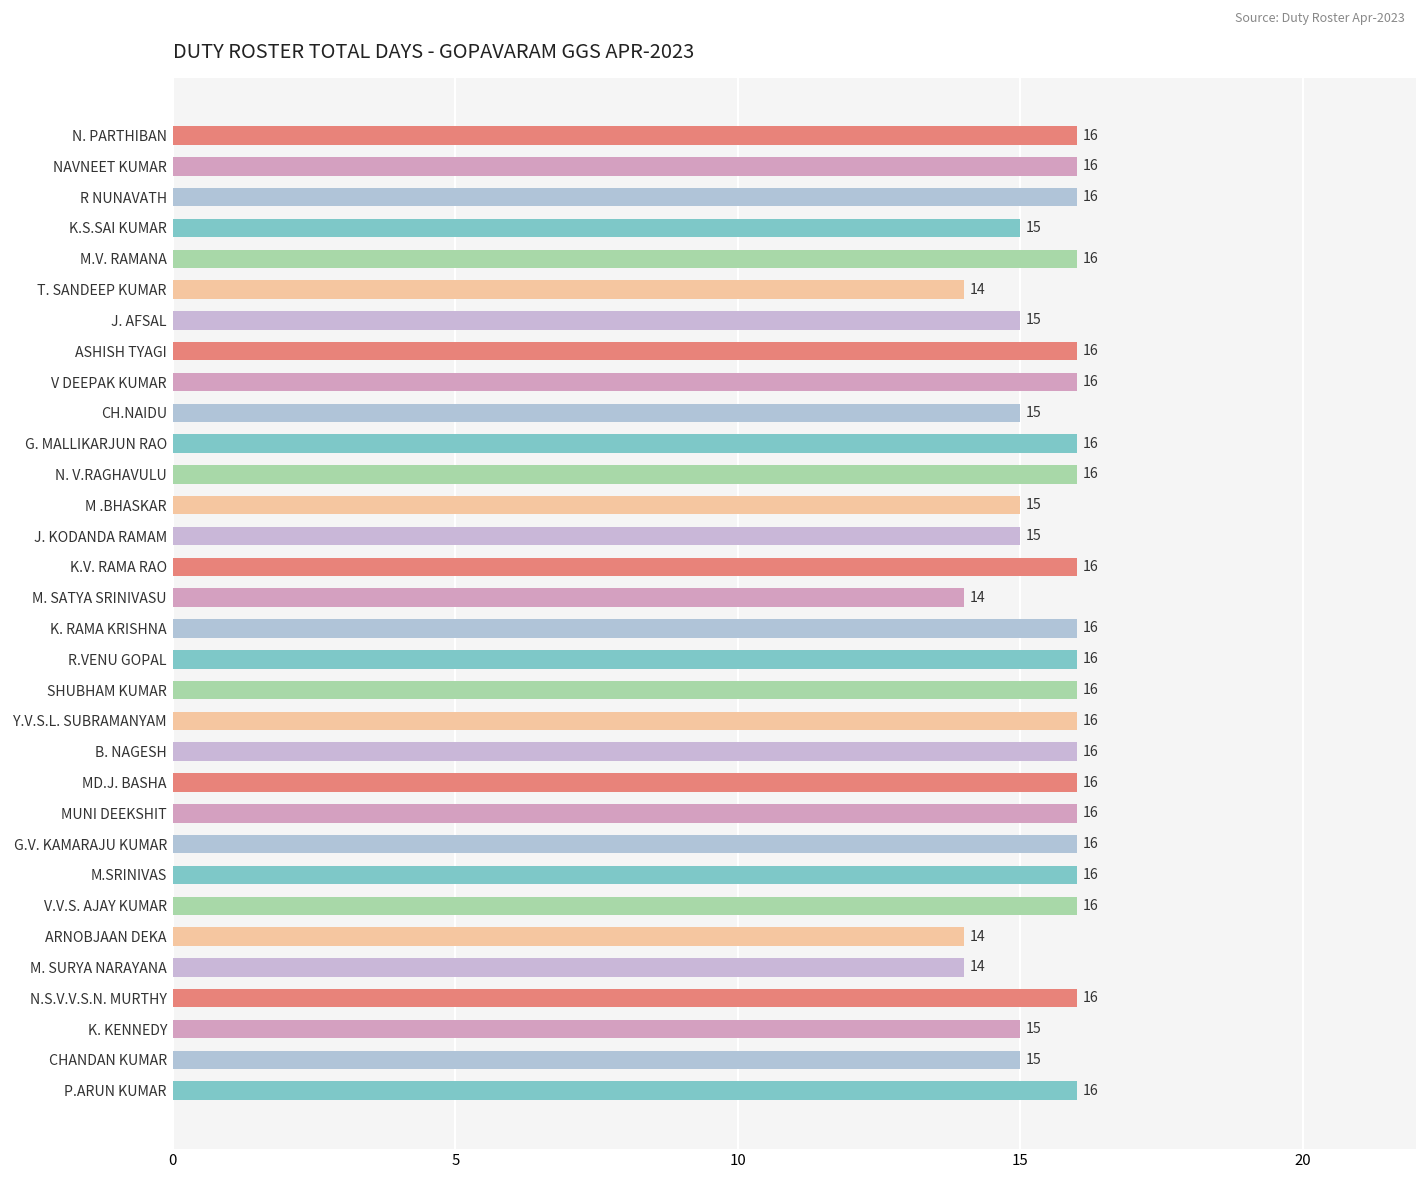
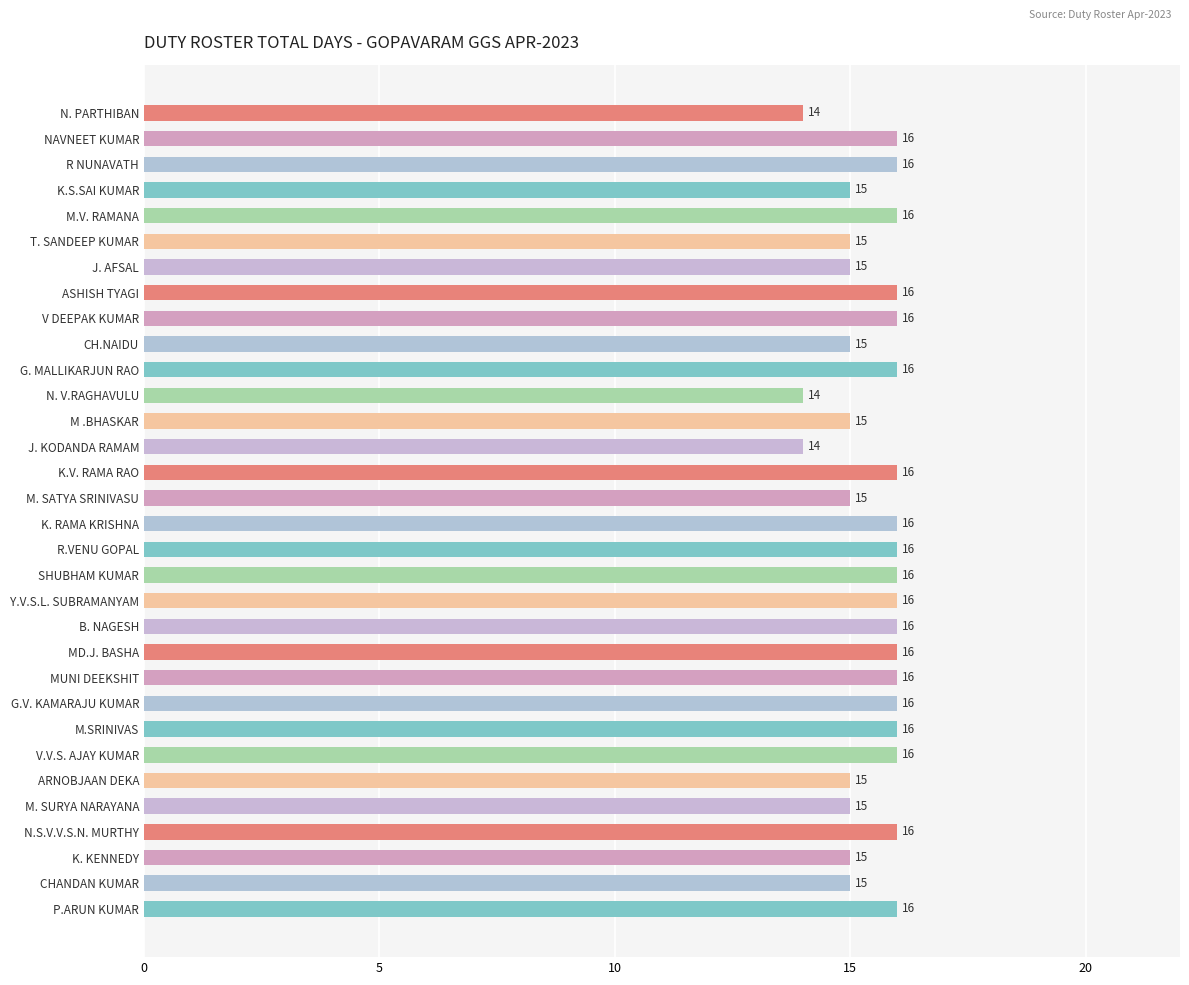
  {
-   "N. PARTHIBAN": 16,
+   "N. PARTHIBAN": 14,
    "NAVNEET KUMAR": 16,
    "R NUNAVATH": 16,
    "K.S.SAI KUMAR": 15,
    "M.V. RAMANA": 16,
-   "T. SANDEEP KUMAR": 14,
+   "T. SANDEEP KUMAR": 15,
    "J. AFSAL": 15,
    "ASHISH TYAGI": 16,
    "V DEEPAK KUMAR": 16,
    "CH.NAIDU": 15,
    "G. MALLIKARJUN RAO": 16,
-   "N. V.RAGHAVULU": 16,
+   "N. V.RAGHAVULU": 14,
    "M .BHASKAR": 15,
-   "J. KODANDA RAMAM": 15,
+   "J. KODANDA RAMAM": 14,
    "K.V. RAMA RAO": 16,
-   "M. SATYA SRINIVASU": 14,
+   "M. SATYA SRINIVASU": 15,
    "K. RAMA KRISHNA": 16,
    "R.VENU GOPAL": 16,
    "SHUBHAM KUMAR": 16,
    "Y.V.S.L. SUBRAMANYAM": 16,
    "B. NAGESH": 16,
    "MD.J. BASHA": 16,
    "MUNI DEEKSHIT": 16,
    "G.V. KAMARAJU KUMAR": 16,
    "M.SRINIVAS": 16,
    "V.V.S. AJAY KUMAR": 16,
-   "ARNOBJAAN DEKA": 14,
-   "M. SURYA NARAYANA": 14,
+   "ARNOBJAAN DEKA": 15,
+   "M. SURYA NARAYANA": 15,
    "N.S.V.V.S.N. MURTHY": 16,
    "K. KENNEDY": 15,
    "CHANDAN KUMAR": 15,
    "P.ARUN KUMAR": 16
  }
